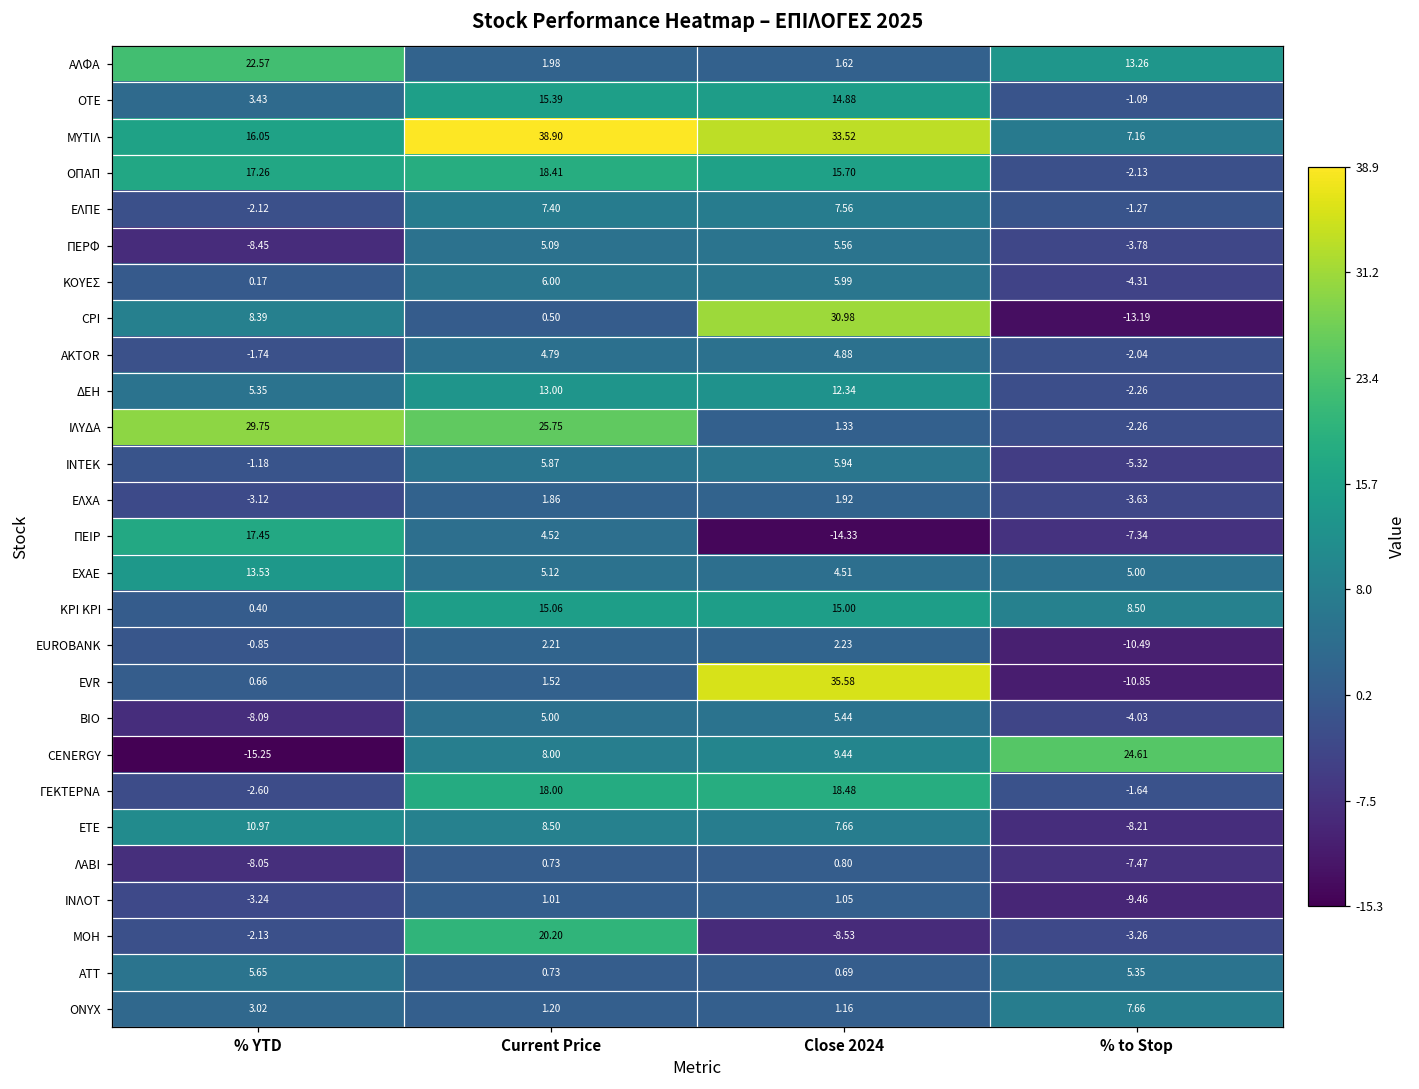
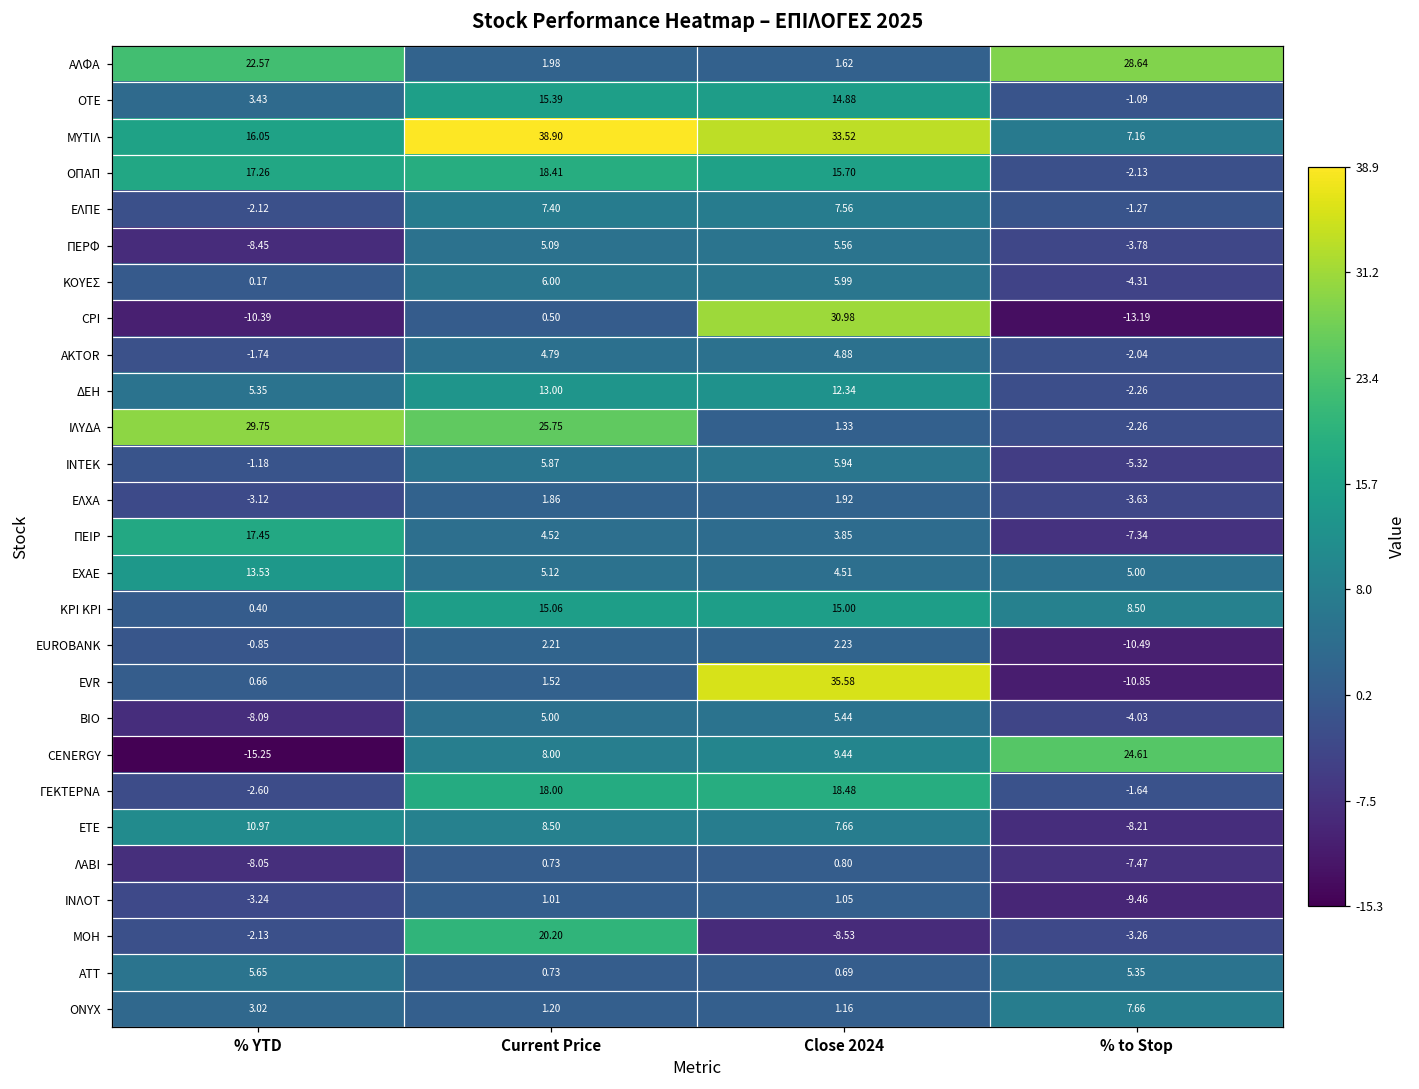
  {
    "ΑΛΦΑ": {
      "% YTD": 22.57,
      "Current Price": 1.98,
      "Close 2024": 1.62,
-     "% to Stop": 13.26
+     "% to Stop": 28.64
    },
    "ΟΤΕ": {
      "% YTD": 3.43,
      "Current Price": 15.39,
      "Close 2024": 14.88,
      "% to Stop": -1.09
    },
    "ΜΥΤΙΛ": {
      "% YTD": 16.05,
      "Current Price": 38.90,
      "Close 2024": 33.52,
      "% to Stop": 7.16
    },
    "ΟΠΑΠ": {
      "% YTD": 17.26,
      "Current Price": 18.41,
      "Close 2024": 15.70,
      "% to Stop": -2.13
    },
    "ΕΛΠΕ": {
      "% YTD": -2.12,
      "Current Price": 7.40,
      "Close 2024": 7.56,
      "% to Stop": -1.27
    },
    "ΠΕΡΦ": {
      "% YTD": -8.45,
      "Current Price": 5.09,
      "Close 2024": 5.56,
      "% to Stop": -3.78
    },
    "ΚΟΥΕΣ": {
      "% YTD": 0.17,
      "Current Price": 6.00,
      "Close 2024": 5.99,
      "% to Stop": -4.31
    },
    "CPI": {
-     "% YTD": 8.39,
+     "% YTD": -10.39,
      "Current Price": 0.50,
      "Close 2024": 30.98,
      "% to Stop": -13.19
    },
    "AKTOR": {
      "% YTD": -1.74,
      "Current Price": 4.79,
      "Close 2024": 4.88,
      "% to Stop": -2.04
    },
    "ΔΕΗ": {
      "% YTD": 5.35,
      "Current Price": 13.00,
      "Close 2024": 12.34,
      "% to Stop": -2.26
    },
    "ΙΛΥΔΑ": {
      "% YTD": 29.75,
      "Current Price": 25.75,
      "Close 2024": 1.33,
      "% to Stop": -2.26
    },
    "ΙΝΤΕΚ": {
      "% YTD": -1.18,
      "Current Price": 5.87,
      "Close 2024": 5.94,
      "% to Stop": -5.32
    },
    "ΕΛΧΑ": {
      "% YTD": -3.12,
      "Current Price": 1.86,
      "Close 2024": 1.92,
      "% to Stop": -3.63
    },
    "ΠΕΙΡ": {
      "% YTD": 17.45,
      "Current Price": 4.52,
-     "Close 2024": -14.33,
+     "Close 2024": 3.85,
      "% to Stop": -7.34
    },
    "ΕΧΑΕ": {
      "% YTD": 13.53,
      "Current Price": 5.12,
      "Close 2024": 4.51,
      "% to Stop": 5.00
    },
    "ΚΡΙ ΚΡΙ": {
      "% YTD": 0.40,
      "Current Price": 15.06,
      "Close 2024": 15.00,
      "% to Stop": 8.50
    },
    "EUROBANK": {
      "% YTD": -0.85,
      "Current Price": 2.21,
      "Close 2024": 2.23,
      "% to Stop": -10.49
    },
    "EVR": {
      "% YTD": 0.66,
      "Current Price": 1.52,
      "Close 2024": 35.58,
      "% to Stop": -10.85
    },
    "ΒΙΟ": {
      "% YTD": -8.09,
      "Current Price": 5.00,
      "Close 2024": 5.44,
      "% to Stop": -4.03
    },
    "CENERGY": {
      "% YTD": -15.25,
      "Current Price": 8.00,
      "Close 2024": 9.44,
      "% to Stop": 24.61
    },
    "ΓΕΚΤΕΡΝΑ": {
      "% YTD": -2.60,
      "Current Price": 18.00,
      "Close 2024": 18.48,
      "% to Stop": -1.64
    },
    "ΕΤΕ": {
      "% YTD": 10.97,
      "Current Price": 8.50,
      "Close 2024": 7.66,
      "% to Stop": -8.21
    },
    "ΛΑΒΙ": {
      "% YTD": -8.05,
      "Current Price": 0.73,
      "Close 2024": 0.80,
      "% to Stop": -7.47
    },
    "ΙΝΛΟΤ": {
      "% YTD": -3.24,
      "Current Price": 1.01,
      "Close 2024": 1.05,
      "% to Stop": -9.46
    },
    "ΜΟΗ": {
      "% YTD": -2.13,
      "Current Price": 20.20,
      "Close 2024": -8.53,
      "% to Stop": -3.26
    },
    "ΑΤΤ": {
      "% YTD": 5.65,
      "Current Price": 0.73,
      "Close 2024": 0.69,
      "% to Stop": 5.35
    },
    "ONYX": {
      "% YTD": 3.02,
      "Current Price": 1.20,
      "Close 2024": 1.16,
      "% to Stop": 7.66
    }
  }
